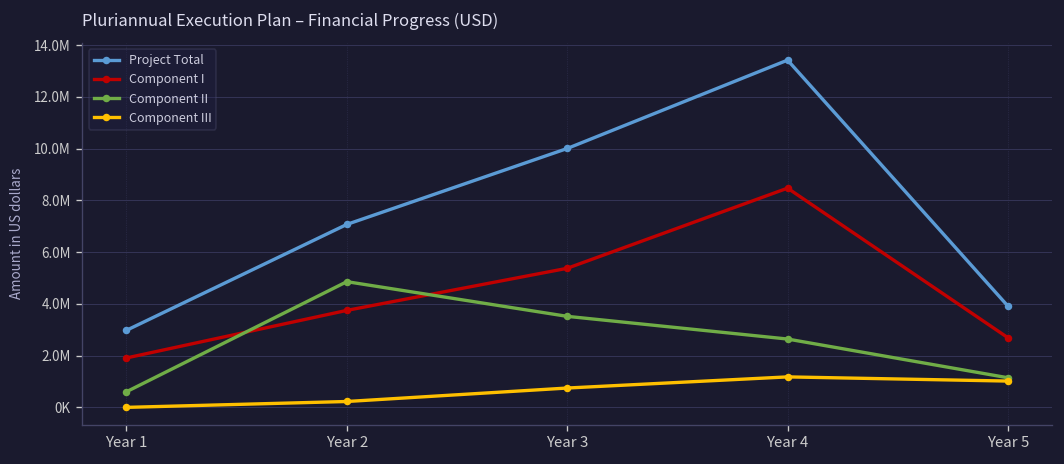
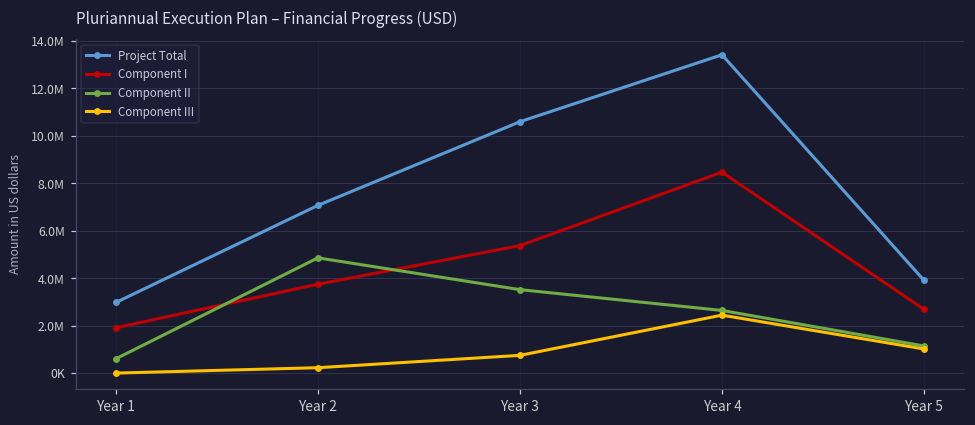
  {
    "Project Total": {
      "Year 1": 3000000,
      "Year 2": 7100000,
-     "Year 3": 10000000,
+     "Year 3": 10600000,
      "Year 4": 13400000,
      "Year 5": 3900000
    },
    "Component I": {
      "Year 1": 1900000,
      "Year 2": 3700000,
      "Year 3": 5400000,
      "Year 4": 8500000,
      "Year 5": 2700000
    },
    "Component II": {
      "Year 1": 600000,
      "Year 2": 4900000,
      "Year 3": 3500000,
      "Year 4": 2600000,
      "Year 5": 1100000
    },
    "Component III": {
      "Year 1": 0,
      "Year 2": 200000,
      "Year 3": 700000,
-     "Year 4": 1200000,
+     "Year 4": 2400000,
      "Year 5": 1000000
    }
  }
